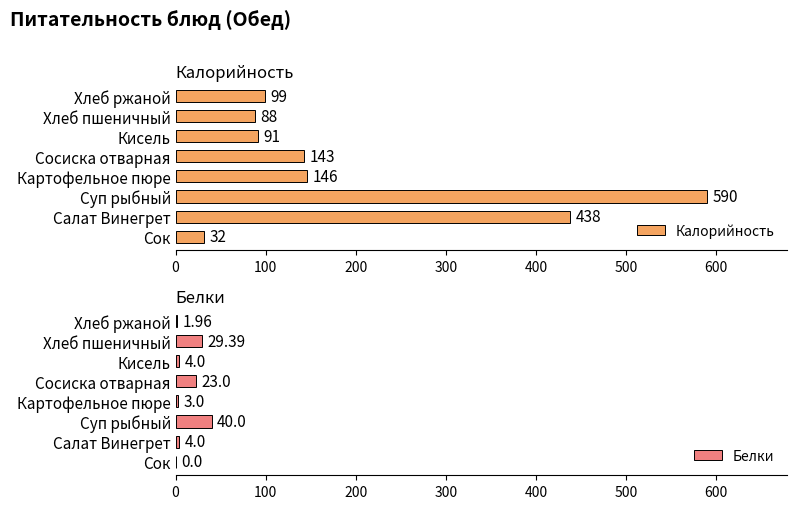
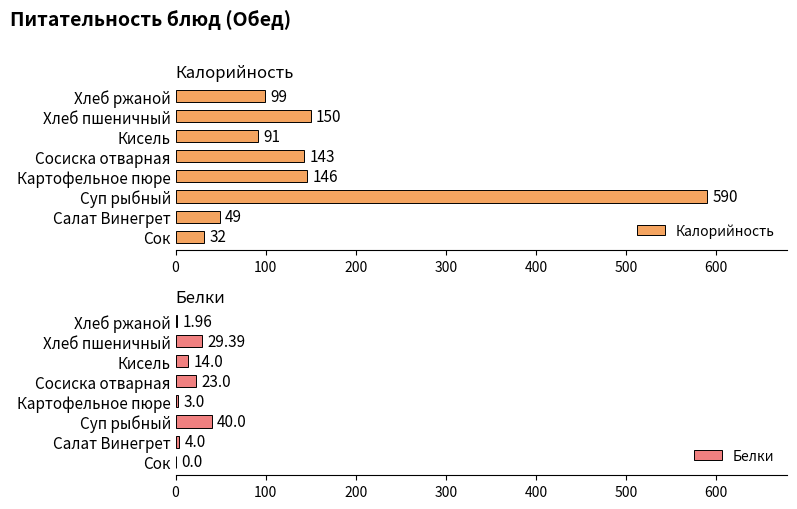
  {
    "Калорийность": {
      "Хлеб ржаной": 99,
-     "Хлеб пшеничный": 88,
+     "Хлеб пшеничный": 150,
      "Кисель": 91,
      "Сосиска отварная": 143,
      "Картофельное пюре": 146,
      "Суп рыбный": 590,
-     "Салат Винегрет": 438,
+     "Салат Винегрет": 49,
      "Сок": 32
    },
    "Белки": {
      "Хлеб ржаной": 1.96,
      "Хлеб пшеничный": 29.39,
-     "Кисель": 4.0,
+     "Кисель": 14.0,
      "Сосиска отварная": 23.0,
      "Картофельное пюре": 3.0,
      "Суп рыбный": 40.0,
      "Салат Винегрет": 4.0,
      "Сок": 0.0
    }
  }
